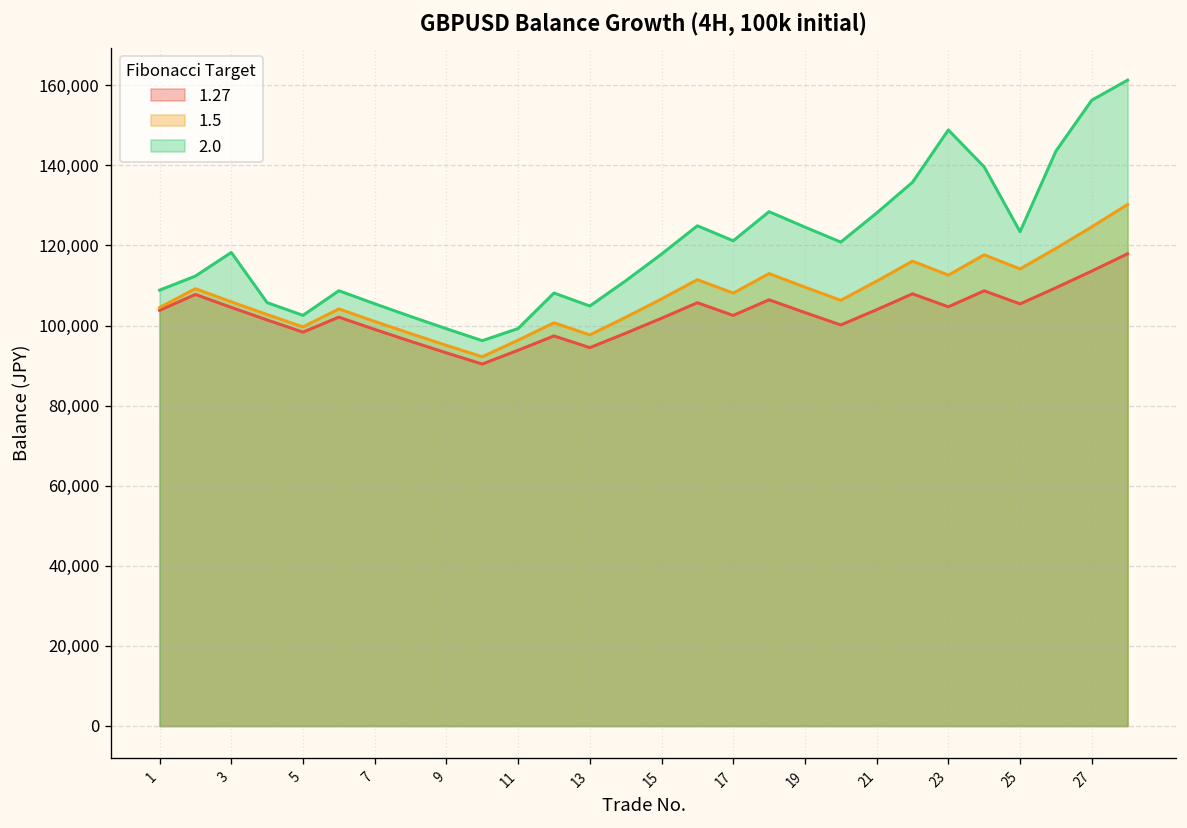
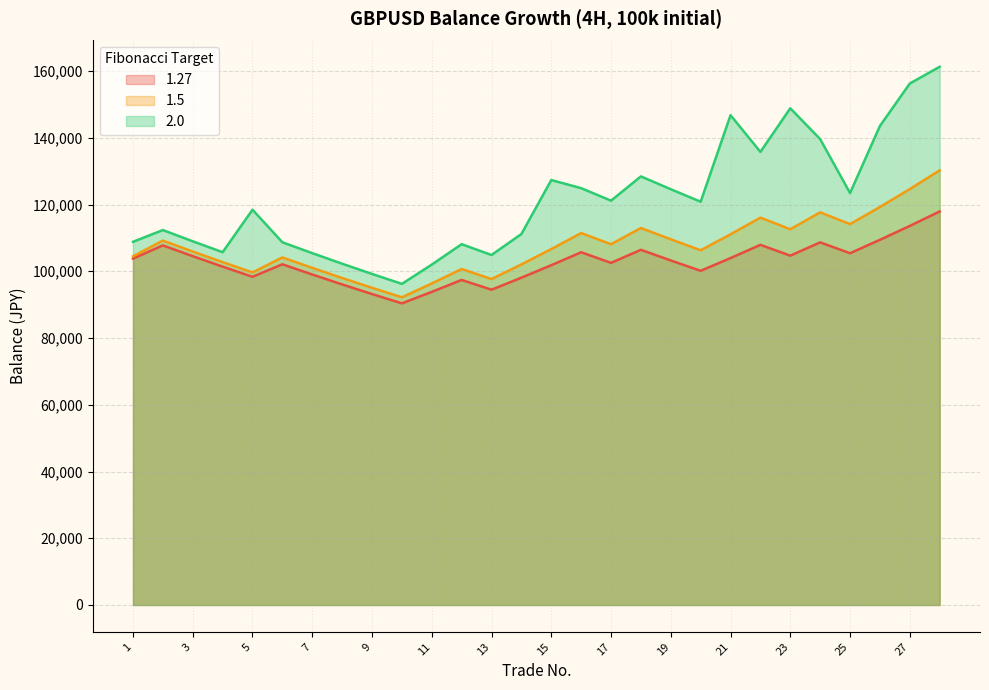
  {
    "2.0": {
      "1": "109,000",
-     "3": "118,000",
-     "5": "103,000",
+     "3": "109,000",
+     "5": "118,000",
      "7": "105,000",
      "9": "99,000",
-     "11": "99,000",
+     "11": "102,000",
      "13": "105,000",
-     "15": "118,000",
+     "15": "127,000",
      "17": "121,000",
      "19": "125,000",
-     "21": "128,000",
+     "21": "147,000",
      "23": "149,000",
      "25": "123,000",
      "27": "156,000"
    }
  }
